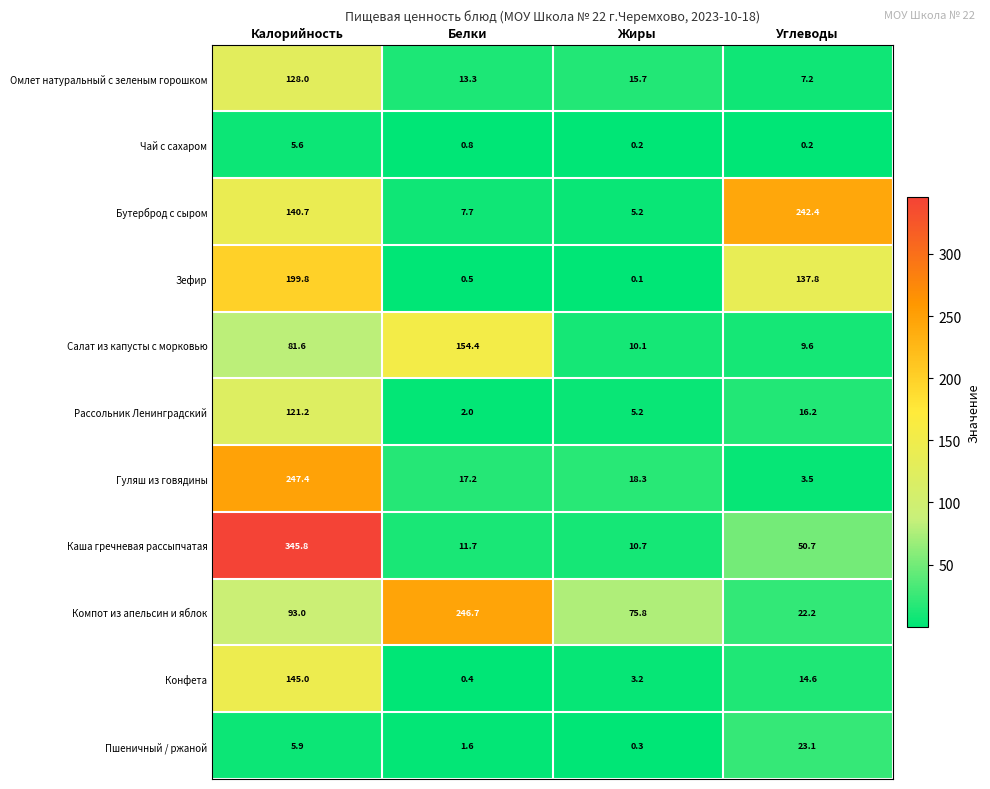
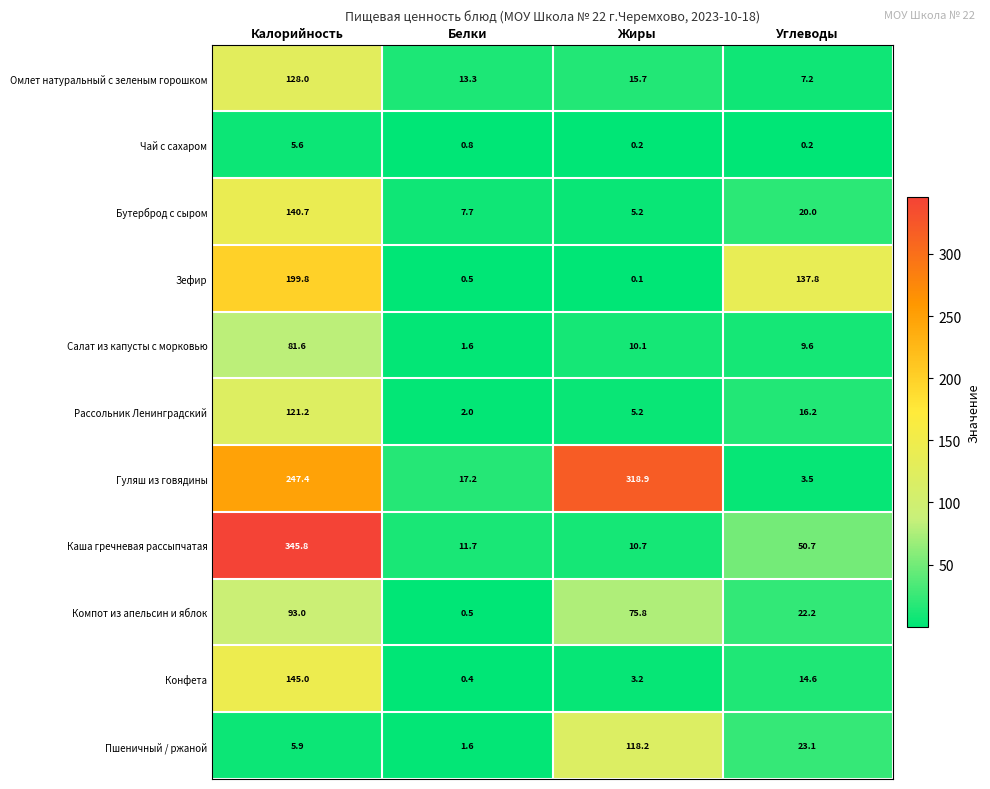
  {
    "Омлет натуральный с зеленым горошком": {
      "Калорийность": 128.0,
      "Белки": 13.3,
      "Жиры": 15.7,
      "Углеводы": 7.2
    },
    "Чай с сахаром": {
      "Калорийность": 5.6,
      "Белки": 0.8,
      "Жиры": 0.2,
      "Углеводы": 0.2
    },
    "Бутерброд с сыром": {
      "Калорийность": 140.7,
      "Белки": 7.7,
      "Жиры": 5.2,
-     "Углеводы": 242.4
+     "Углеводы": 20.0
    },
    "Зефир": {
      "Калорийность": 199.8,
      "Белки": 0.5,
      "Жиры": 0.1,
      "Углеводы": 137.8
    },
    "Салат из капусты с морковью": {
      "Калорийность": 81.6,
-     "Белки": 154.4,
+     "Белки": 1.6,
      "Жиры": 10.1,
      "Углеводы": 9.6
    },
    "Рассольник Ленинградский": {
      "Калорийность": 121.2,
      "Белки": 2.0,
      "Жиры": 5.2,
      "Углеводы": 16.2
    },
    "Гуляш из говядины": {
      "Калорийность": 247.4,
      "Белки": 17.2,
-     "Жиры": 18.3,
+     "Жиры": 318.9,
      "Углеводы": 3.5
    },
    "Каша гречневая рассыпчатая": {
      "Калорийность": 345.8,
      "Белки": 11.7,
      "Жиры": 10.7,
      "Углеводы": 50.7
    },
    "Компот из апельсин и яблок": {
      "Калорийность": 93.0,
-     "Белки": 246.7,
+     "Белки": 0.5,
      "Жиры": 75.8,
      "Углеводы": 22.2
    },
    "Конфета": {
      "Калорийность": 145.0,
      "Белки": 0.4,
      "Жиры": 3.2,
      "Углеводы": 14.6
    },
    "Пшеничный / ржаной": {
      "Калорийность": 5.9,
      "Белки": 1.6,
-     "Жиры": 0.3,
+     "Жиры": 118.2,
      "Углеводы": 23.1
    }
  }
